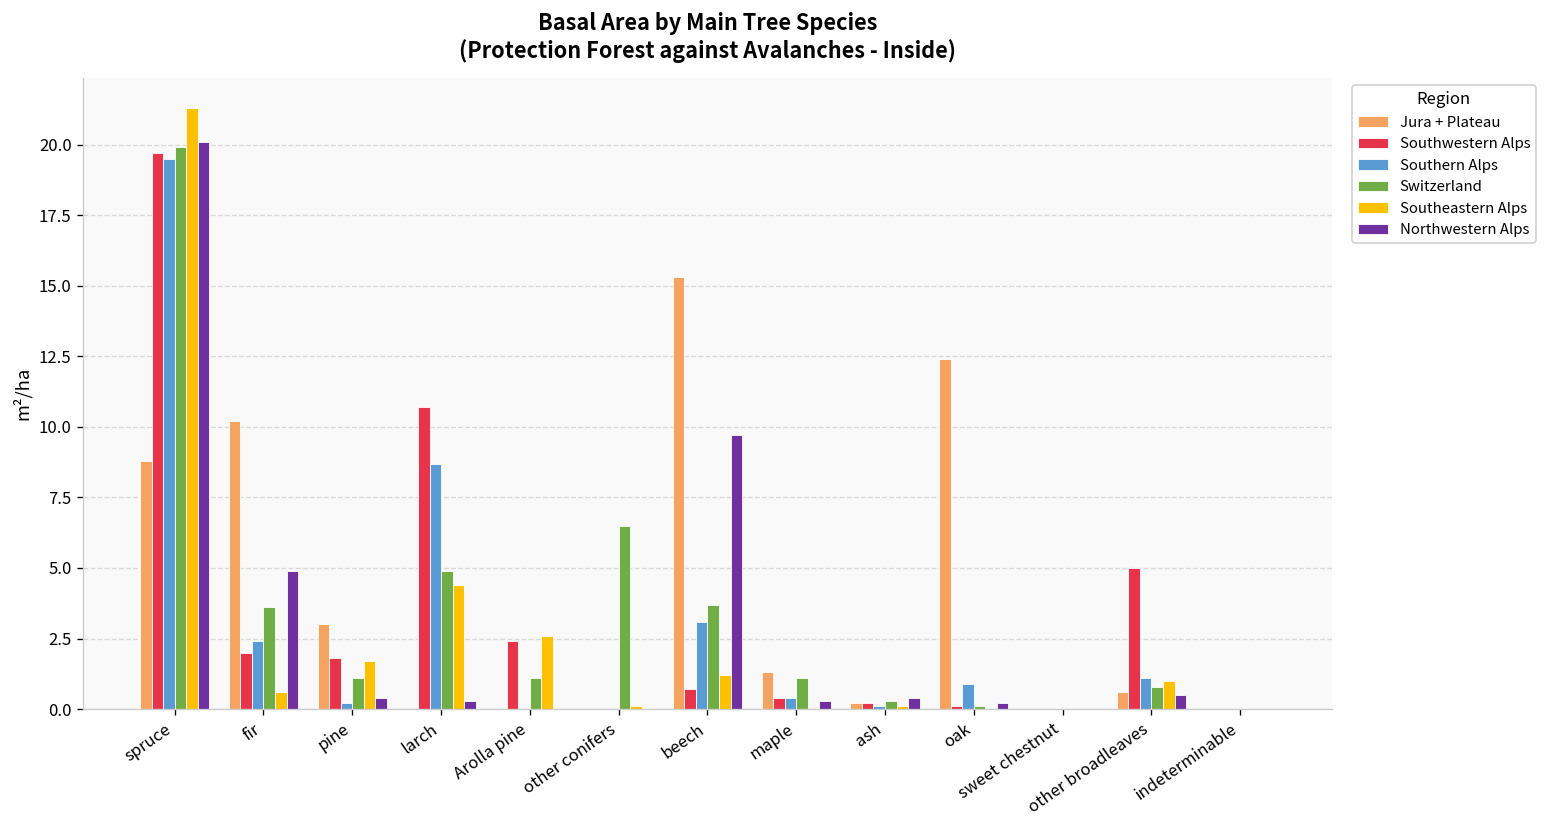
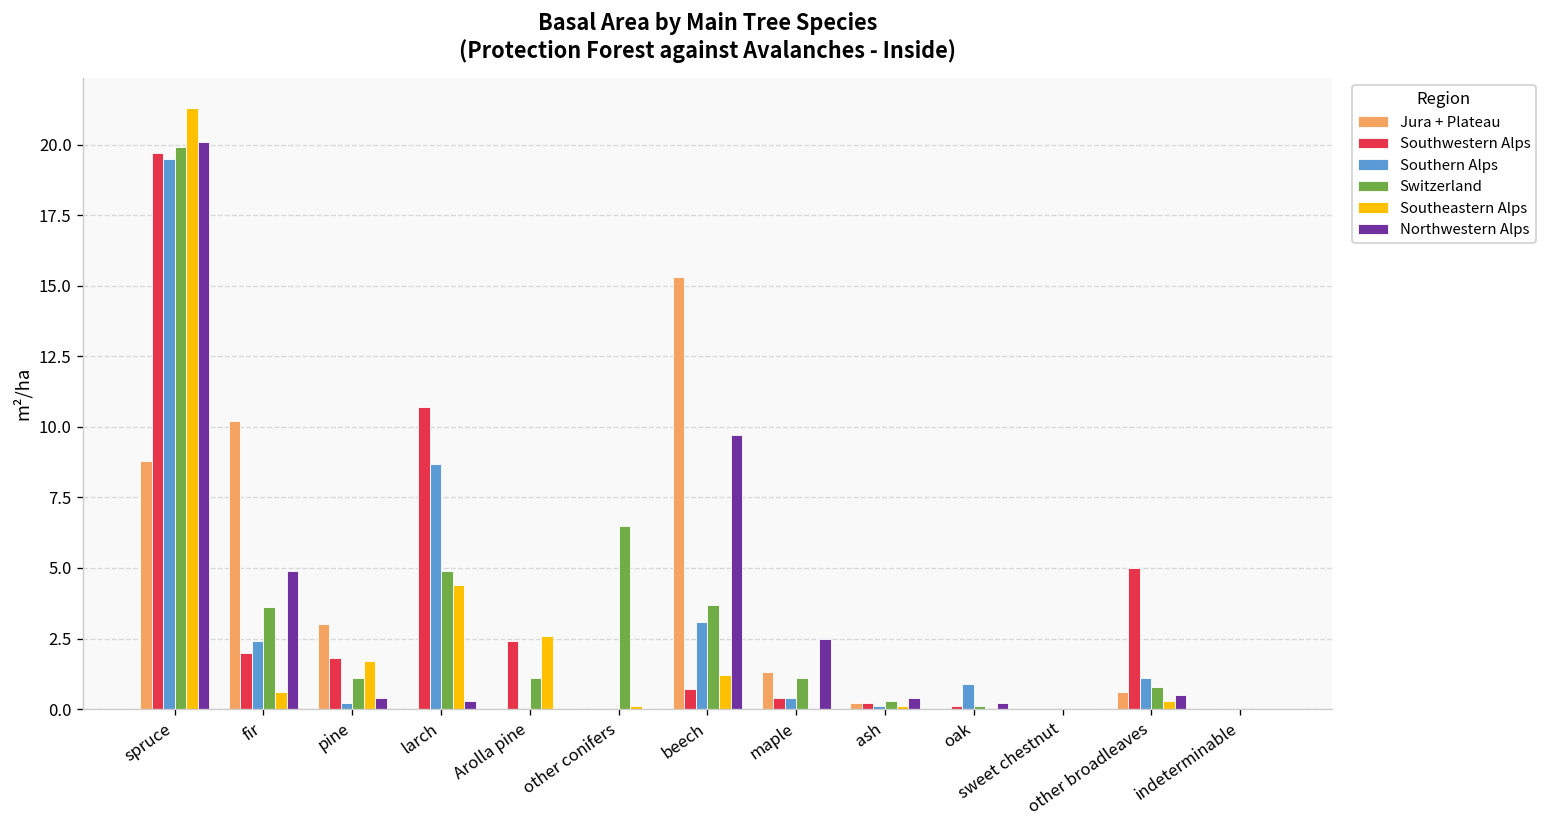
  {
    "Jura + Plateau": {
      "spruce": 8.8,
      "fir": 10.2,
      "pine": 3.0,
      "larch": 0.0,
      "Arolla pine": 0.0,
      "other conifers": 0.0,
      "beech": 15.3,
      "maple": 1.3,
      "ash": 0.2,
-     "oak": 12.4,
+     "oak": 0.0,
      "sweet chestnut": 0.0,
      "other broadleaves": 0.6,
      "indeterminable": 0.0
    },
    "Southwestern Alps": {
      "spruce": 19.7,
      "fir": 2.0,
      "pine": 1.8,
      "larch": 10.7,
      "Arolla pine": 2.4,
      "other conifers": 0.0,
      "beech": 0.7,
      "maple": 0.4,
      "ash": 0.2,
      "sweet chestnut": 0.0,
      "other broadleaves": 5.0,
      "indeterminable": 0.0
    },
    "Southern Alps": {
      "spruce": 19.5,
      "fir": 2.4,
      "pine": 0.2,
      "larch": 8.7,
      "Arolla pine": 0.0,
      "other conifers": 0.0,
      "beech": 3.1,
      "maple": 0.4,
      "oak": 0.9,
      "sweet chestnut": 0.0,
      "other broadleaves": 1.1,
      "indeterminable": 0.0
    },
    "Switzerland": {
      "spruce": 19.9,
      "fir": 3.6,
      "pine": 1.1,
      "larch": 4.9,
      "Arolla pine": 1.1,
      "other conifers": 6.5,
      "beech": 3.7,
      "maple": 1.1,
      "ash": 0.3,
      "sweet chestnut": 0.0,
      "other broadleaves": 0.8,
      "indeterminable": 0.0
    },
    "Southeastern Alps": {
      "spruce": 21.3,
      "fir": 0.6,
      "pine": 1.7,
      "larch": 4.4,
      "Arolla pine": 2.6,
      "beech": 1.2,
      "maple": 0.0,
      "oak": 0.0,
      "sweet chestnut": 0.0,
-     "other broadleaves": 1.0,
+     "other broadleaves": 0.3,
      "indeterminable": 0.0
    },
    "Northwestern Alps": {
      "spruce": 20.1,
      "fir": 4.9,
      "pine": 0.4,
      "larch": 0.3,
      "Arolla pine": 0.0,
      "other conifers": 0.0,
      "beech": 9.7,
-     "maple": 0.3,
+     "maple": 2.5,
      "ash": 0.4,
      "oak": 0.2,
      "sweet chestnut": 0.0,
      "other broadleaves": 0.5,
      "indeterminable": 0.0
    }
  }
